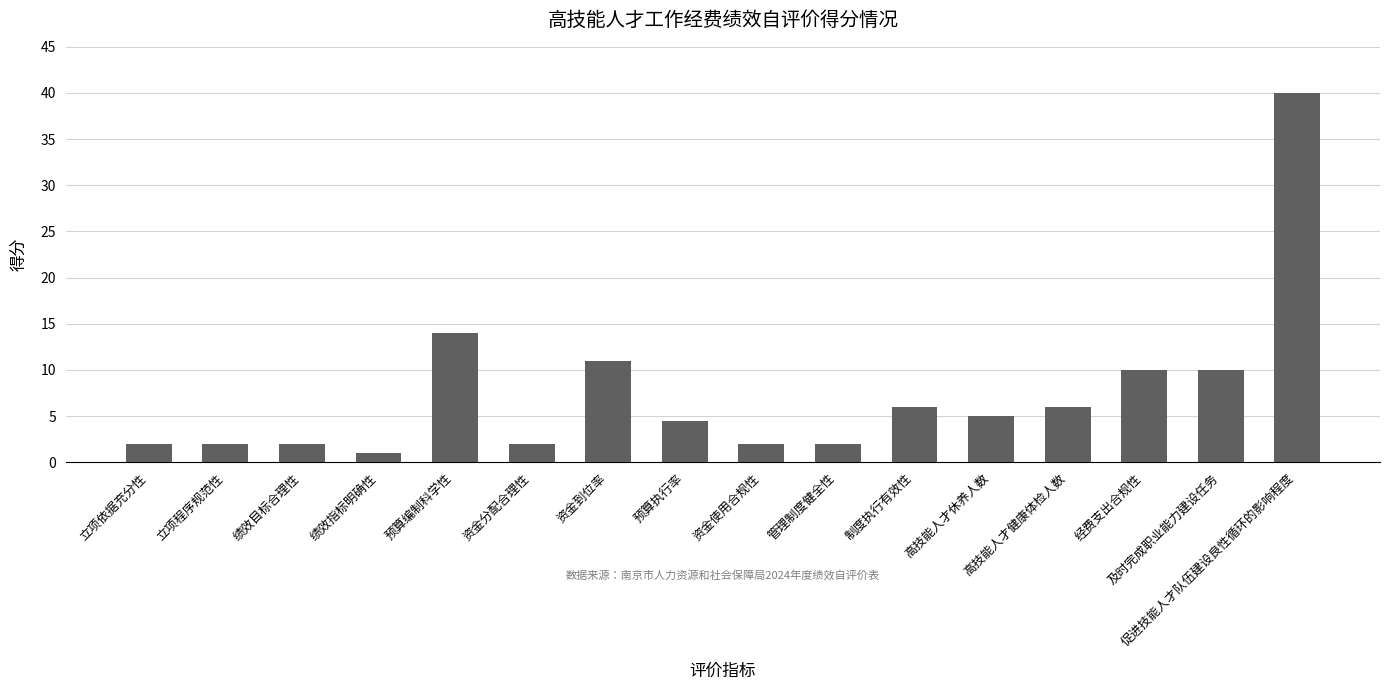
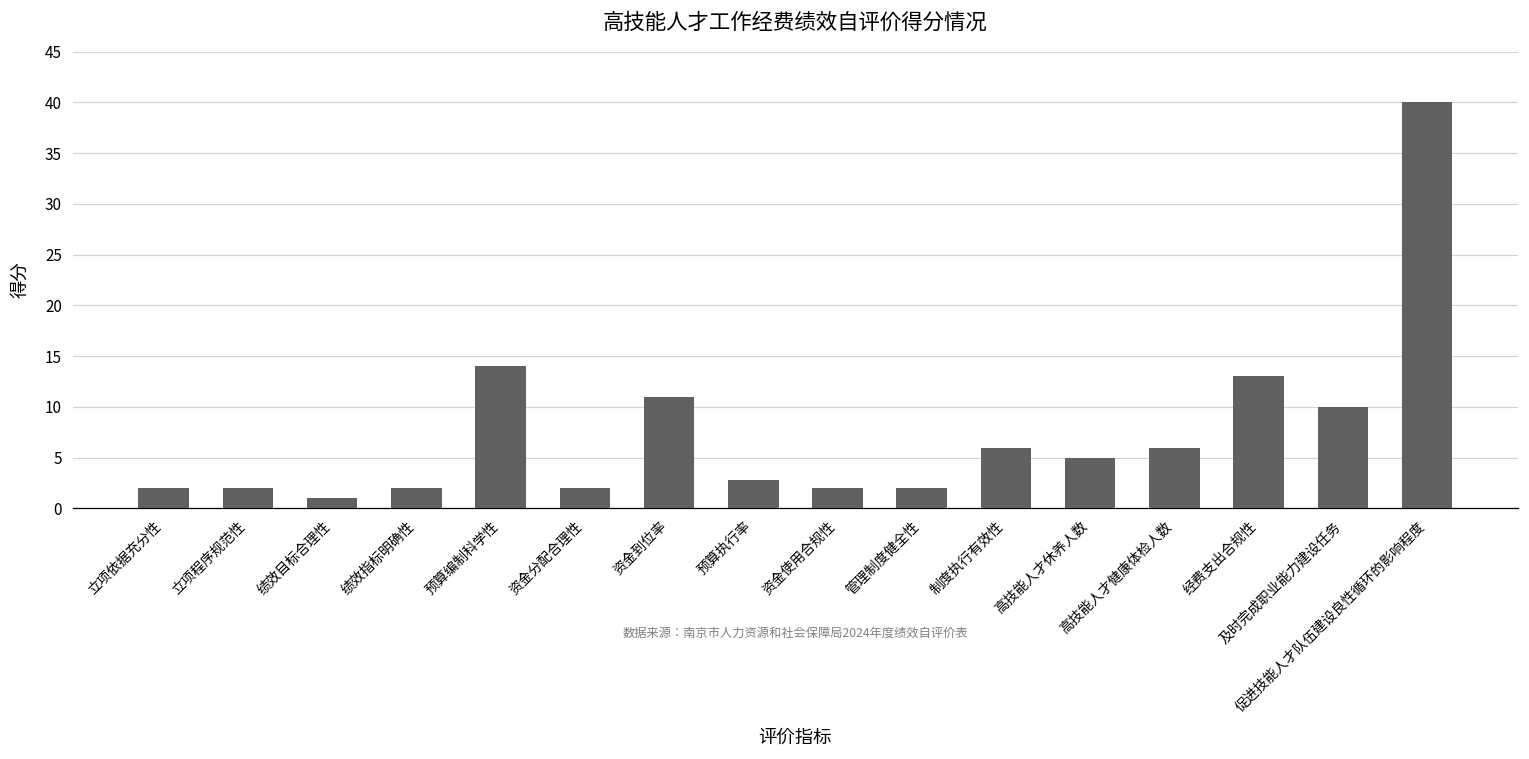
  {
    "立项依据充分性": 2,
    "立项程序规范性": 2,
-   "绩效目标合理性": 2,
-   "绩效指标明确性": 1,
+   "绩效目标合理性": 1,
+   "绩效指标明确性": 2,
    "预算编制科学性": 14,
    "资金分配合理性": 2,
    "资金到位率": 11,
-   "预算执行率": 4,
+   "预算执行率": 3,
    "资金使用合规性": 2,
    "管理制度健全性": 2,
    "制度执行有效性": 6,
    "高技能人才休养人数": 5,
    "高技能人才健康体检人数": 6,
-   "经费支出合规性": 10,
+   "经费支出合规性": 13,
    "及时完成职业能力建设任务": 10,
    "促进技能人才队伍建设良性循环的影响程度": 40
  }
